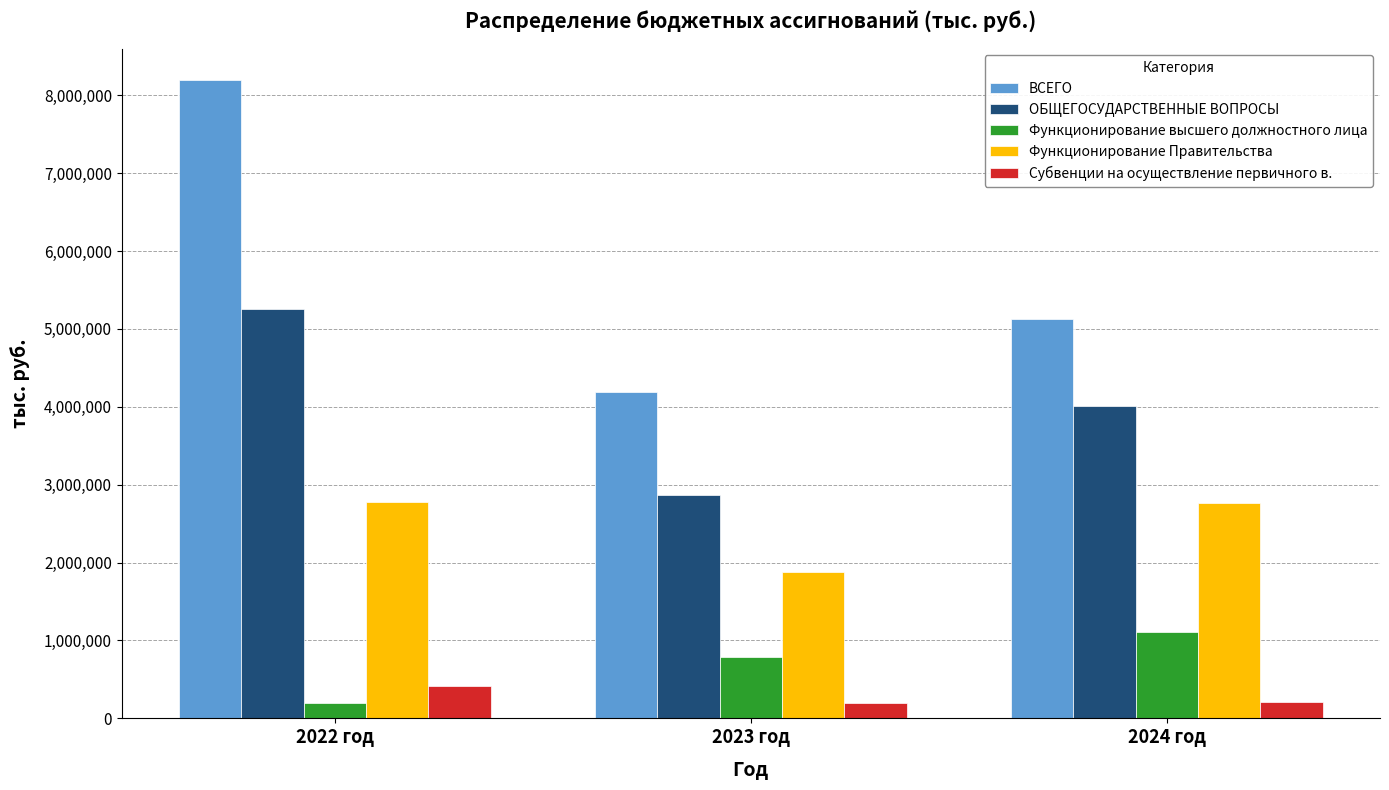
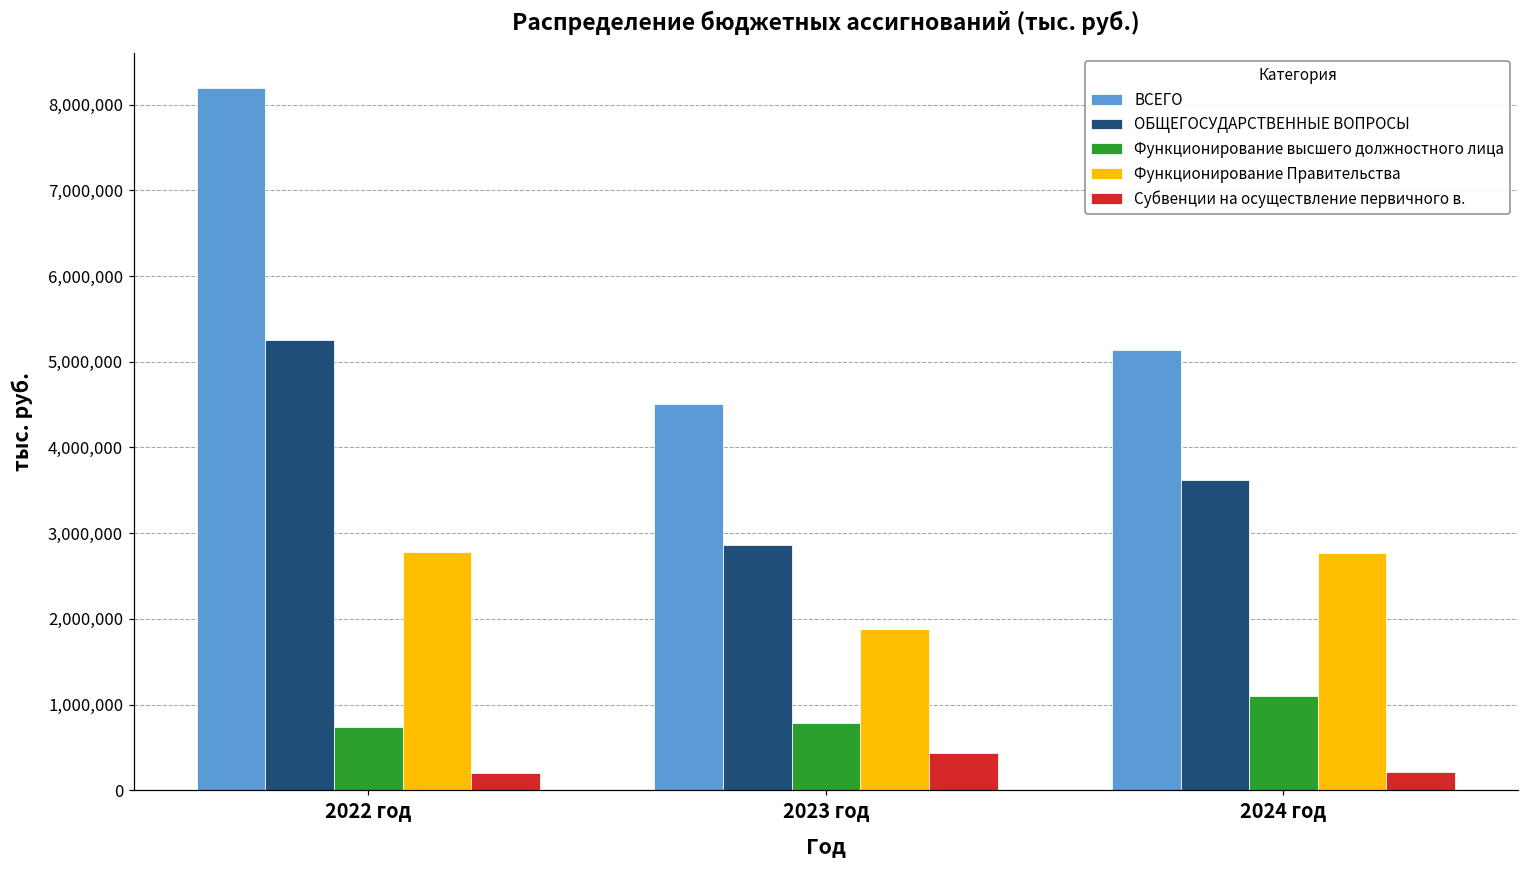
  {
    "ВСЕГО": {
      "2022 год": "8,200,000",
-     "2023 год": "4,200,000",
+     "2023 год": "4,500,000",
      "2024 год": "5,100,000"
    },
    "ОБЩЕГОСУДАРСТВЕННЫЕ ВОПРОСЫ": {
      "2022 год": "5,300,000",
      "2023 год": "2,900,000",
-     "2024 год": "4,000,000"
+     "2024 год": "3,600,000"
    },
    "Функционирование высшего должностного лица": {
-     "2022 год": "200,000",
+     "2022 год": "700,000",
      "2023 год": "800,000",
      "2024 год": "1,100,000"
    },
    "Функционирование Правительства": {
      "2022 год": "2,800,000",
      "2023 год": "1,900,000",
      "2024 год": "2,800,000"
    },
    "Субвенции на осуществление первичного в.": {
-     "2022 год": "400,000",
-     "2023 год": "200,000",
+     "2022 год": "200,000",
+     "2023 год": "400,000",
      "2024 год": "200,000"
    }
  }
